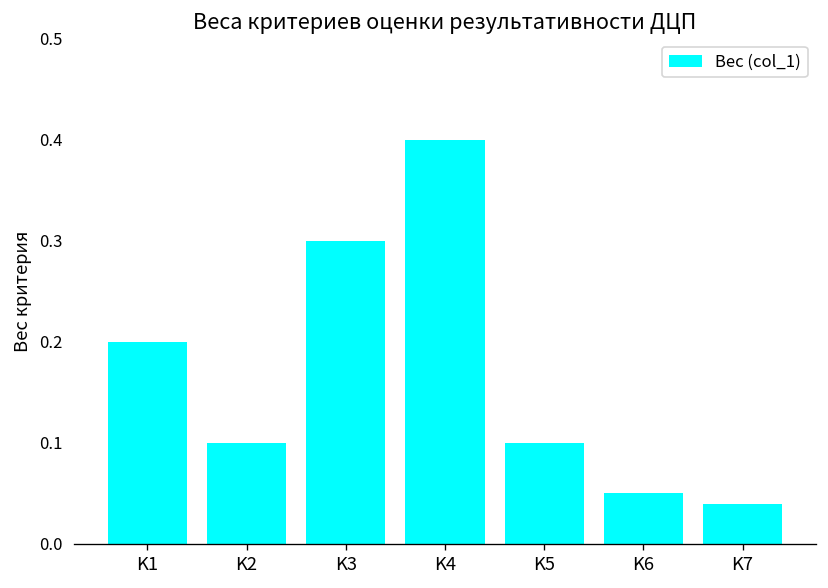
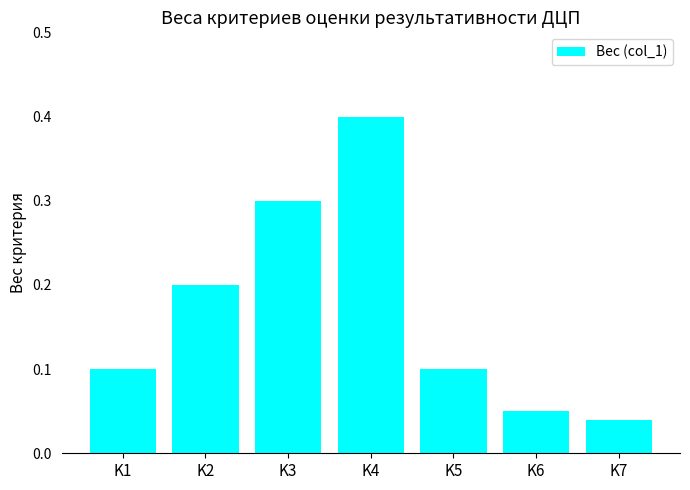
  {
-   "K1": 0.2,
-   "K2": 0.1,
+   "K1": 0.1,
+   "K2": 0.2,
    "K3": 0.3,
    "K4": 0.4,
    "K5": 0.1,
    "K6": 0.05,
    "K7": 0.04
  }
